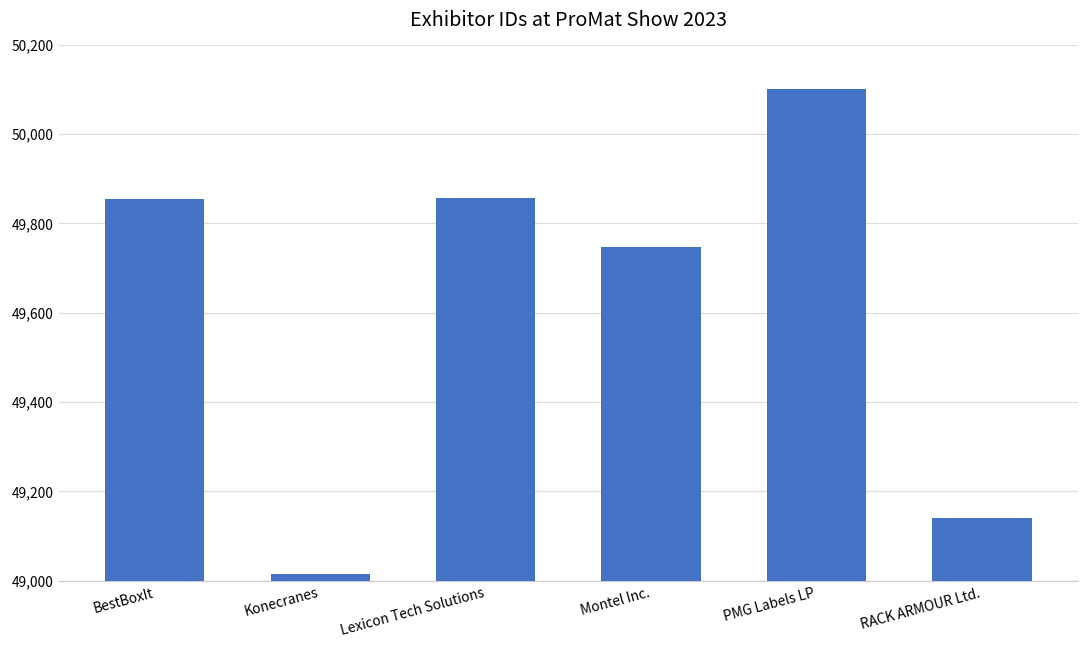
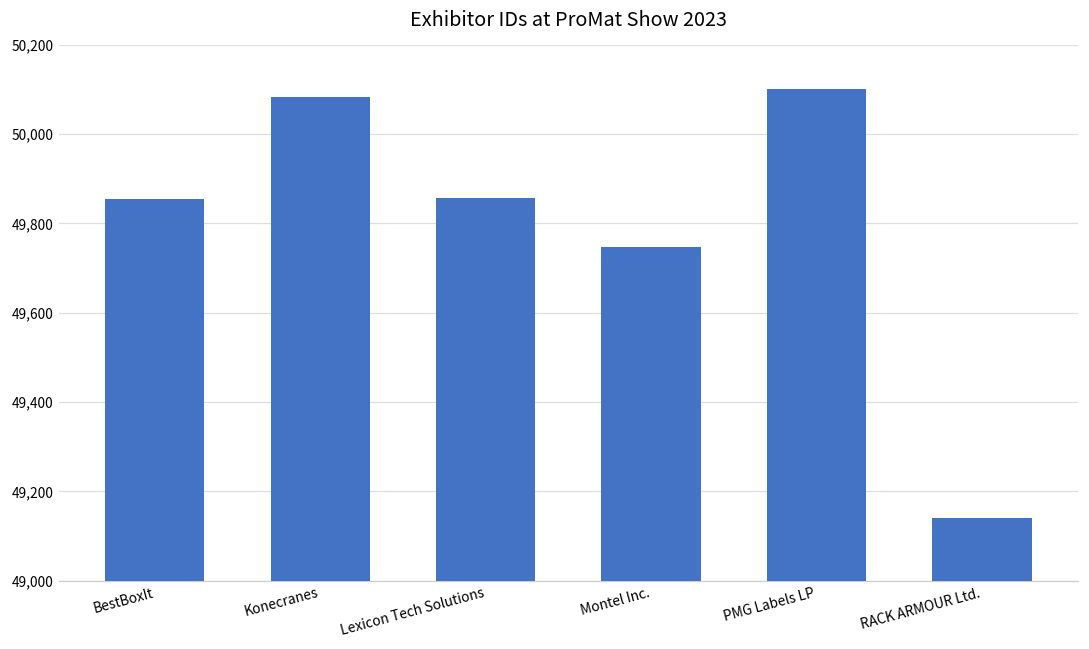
  {
    "BestBoxIt": "49,860",
-   "Konecranes": "49,020",
+   "Konecranes": "50,080",
    "Lexicon Tech Solutions": "49,860",
    "Montel Inc.": "49,750",
    "PMG Labels LP": "50,100",
    "RACK ARMOUR Ltd.": "49,140"
  }
